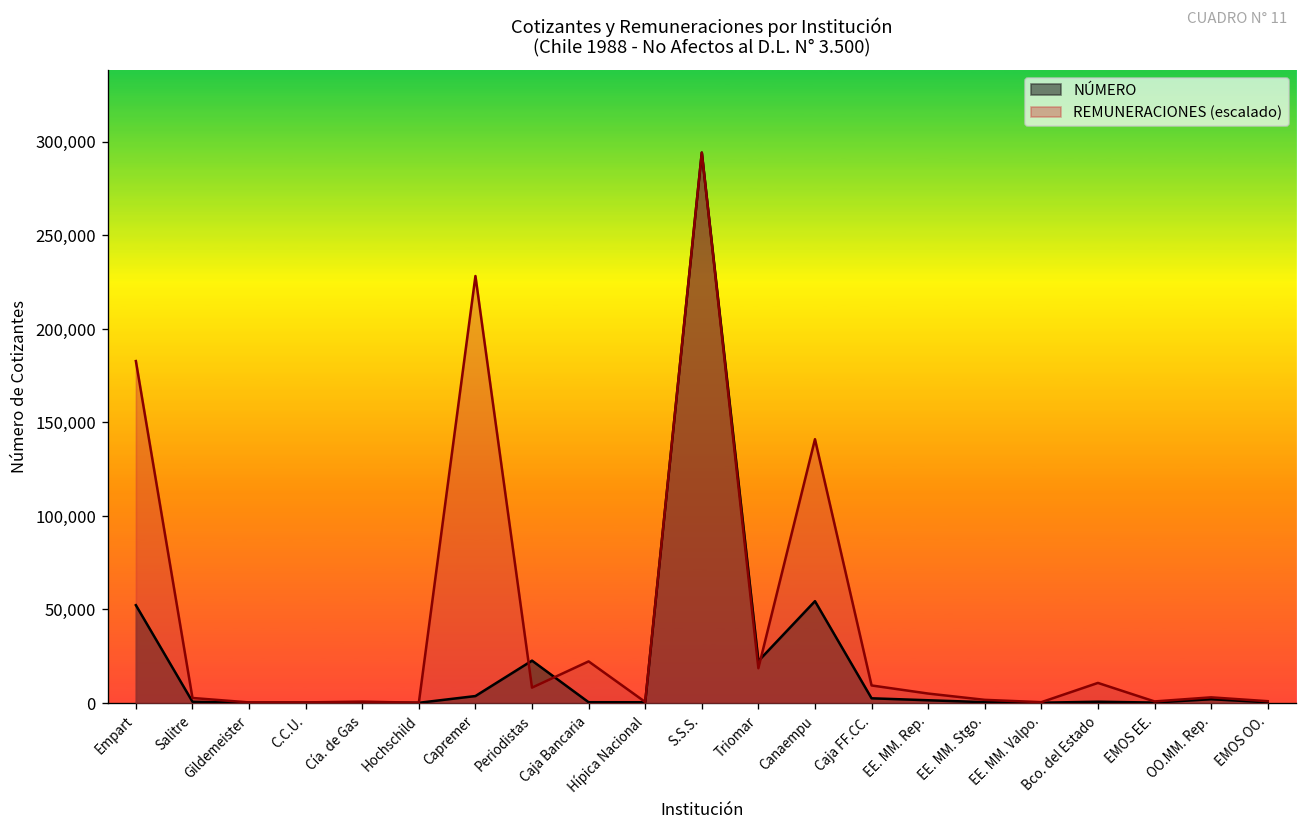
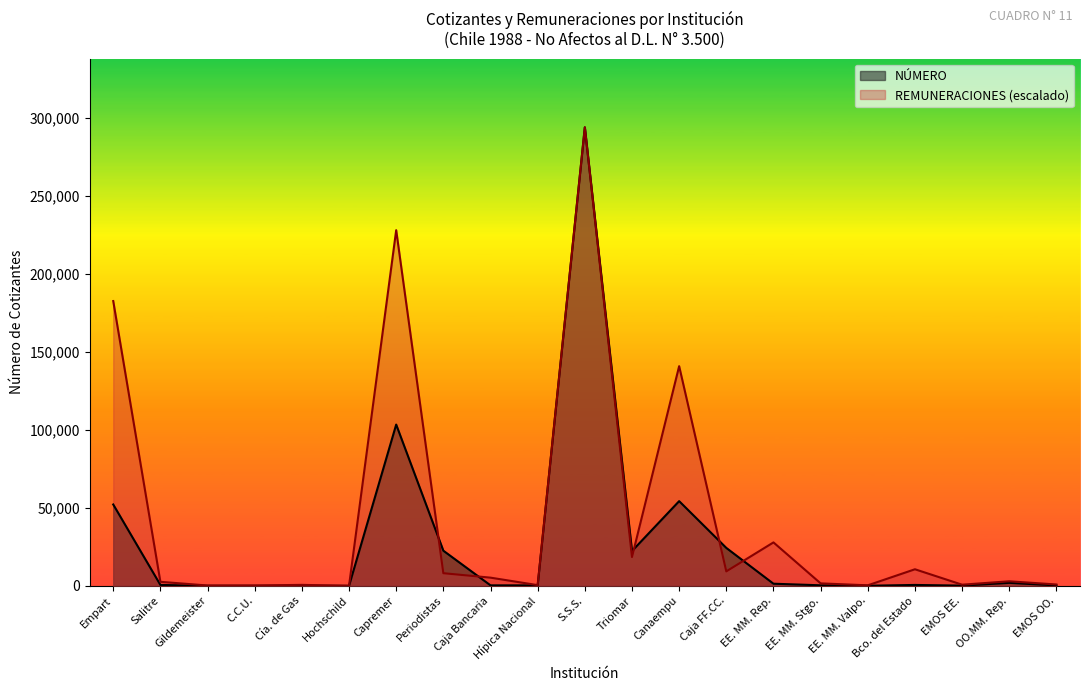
  {
    "NÚMERO": {
      "Empart": "52,000",
      "Salitre": "1,000",
-     "Capremer": "4,000",
+     "Capremer": "103,000",
      "Periodistas": "23,000",
      "Caja Bancaria": "0",
      "Triomar": "22,000",
      "Canaempu": "54,000",
-     "Caja FF.CC.": "2,000",
+     "Caja FF.CC.": "24,000",
      "EE. MM. Rep.": "1,000",
      "Bco. del Estado": "1,000"
    },
    "REMUNERACIONES (escalado)": {
      "Empart": "183,000",
      "Salitre": "3,000",
      "Capremer": "228,000",
      "Periodistas": "8,000",
-     "Caja Bancaria": "22,000",
+     "Caja Bancaria": "5,000",
      "Triomar": "18,000",
      "Canaempu": "141,000",
      "Caja FF.CC.": "9,000",
-     "EE. MM. Rep.": "5,000",
+     "EE. MM. Rep.": "28,000",
      "Bco. del Estado": "11,000"
    }
  }
